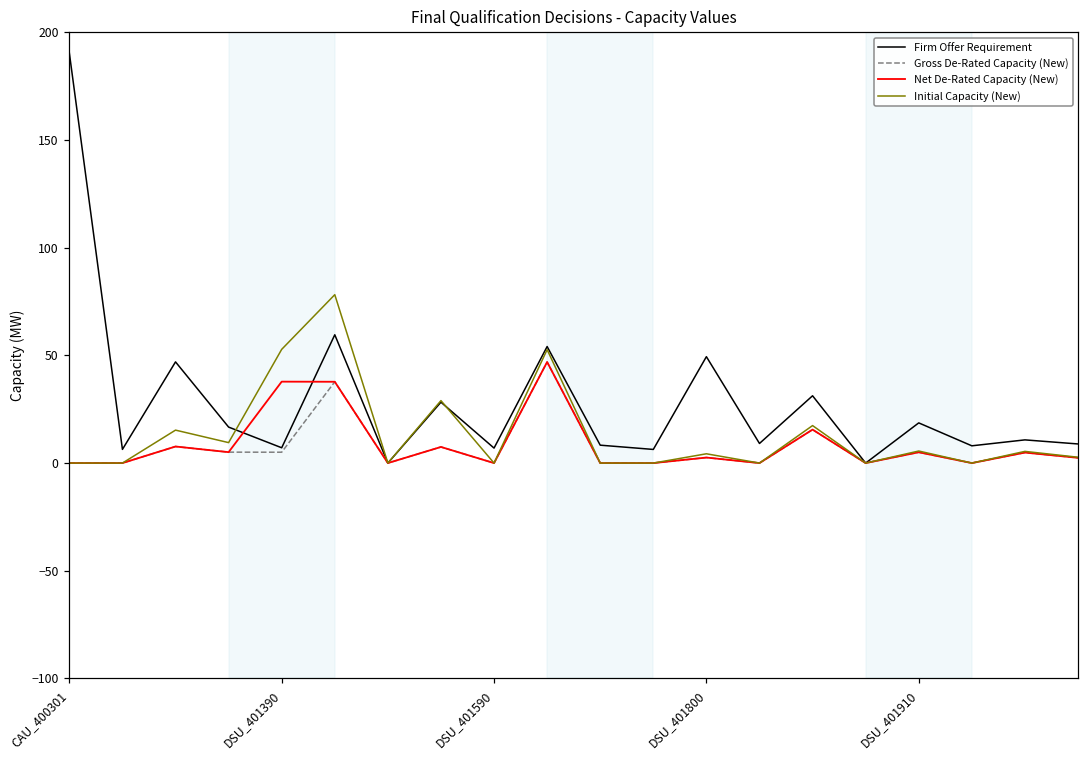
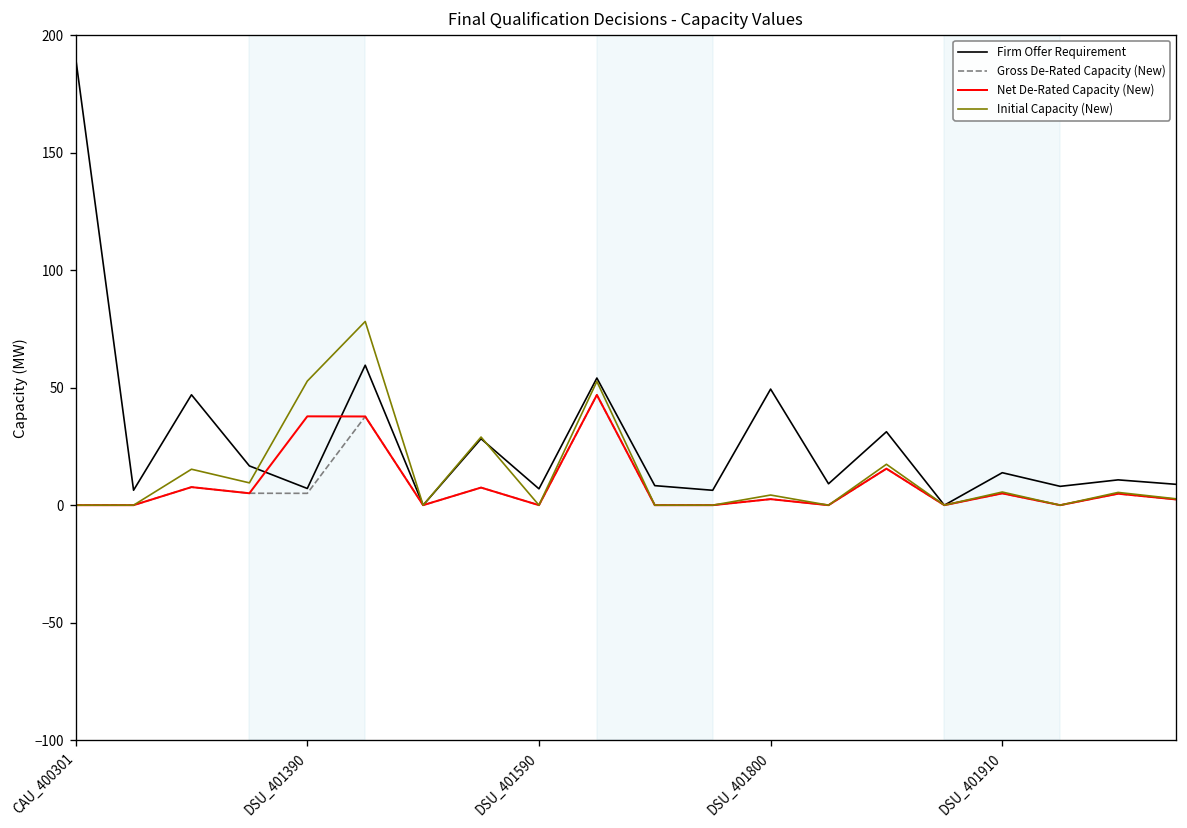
  {
    "Firm Offer Requirement": {
      "CAU_400301": 190,
      "DSU_401390": 7,
      "DSU_401590": 7,
      "DSU_401800": 49,
-     "DSU_401910": 19
+     "DSU_401910": 14
    },
    "Gross De-Rated Capacity (New)": {
      "DSU_401390": 5
    },
    "Net De-Rated Capacity (New)": {
      "DSU_401390": 38
    },
    "Initial Capacity (New)": {
      "DSU_401390": 53,
      "DSU_401800": 4
    }
  }
